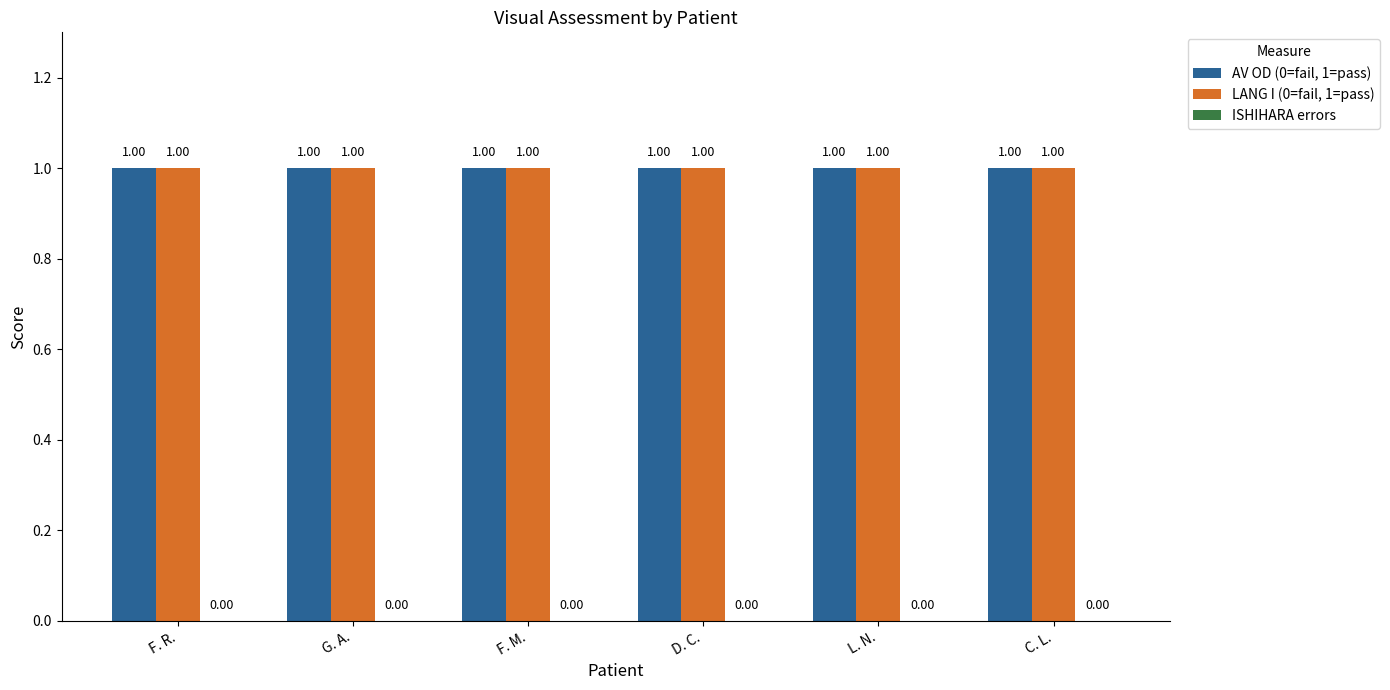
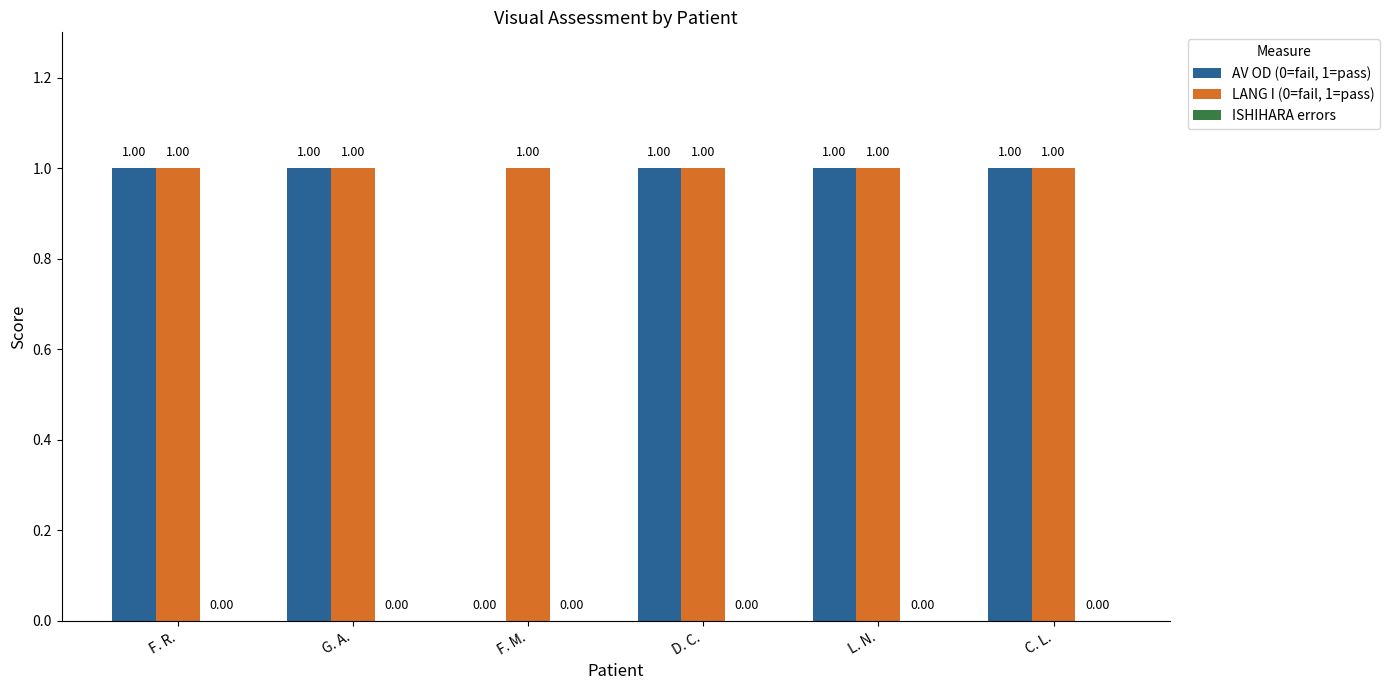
  {
    "AV OD (0=fail, 1=pass)": {
      "F. R.": 1.00,
      "G. A.": 1.00,
-     "F. M.": 1.00,
+     "F. M.": 0.00,
      "D. C.": 1.00,
      "L. N.": 1.00,
      "C. L.": 1.00
    },
    "LANG I (0=fail, 1=pass)": {
      "F. R.": 1.00,
      "G. A.": 1.00,
      "F. M.": 1.00,
      "D. C.": 1.00,
      "L. N.": 1.00,
      "C. L.": 1.00
    },
    "ISHIHARA errors": {
      "F. R.": 0.00,
      "G. A.": 0.00,
      "F. M.": 0.00,
      "D. C.": 0.00,
      "L. N.": 0.00,
      "C. L.": 0.00
    }
  }
